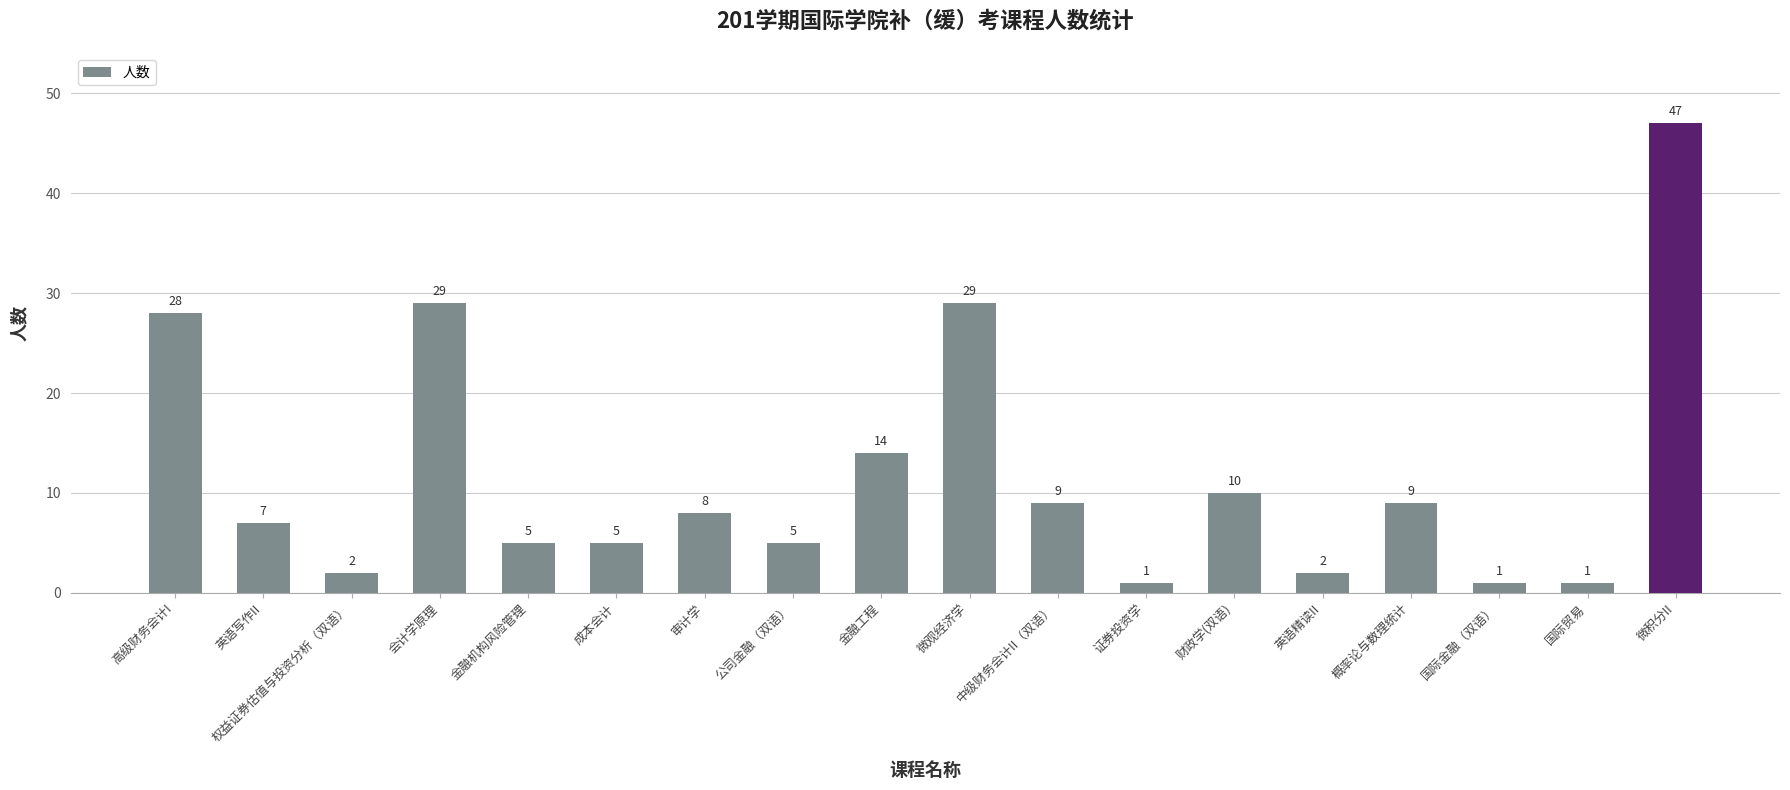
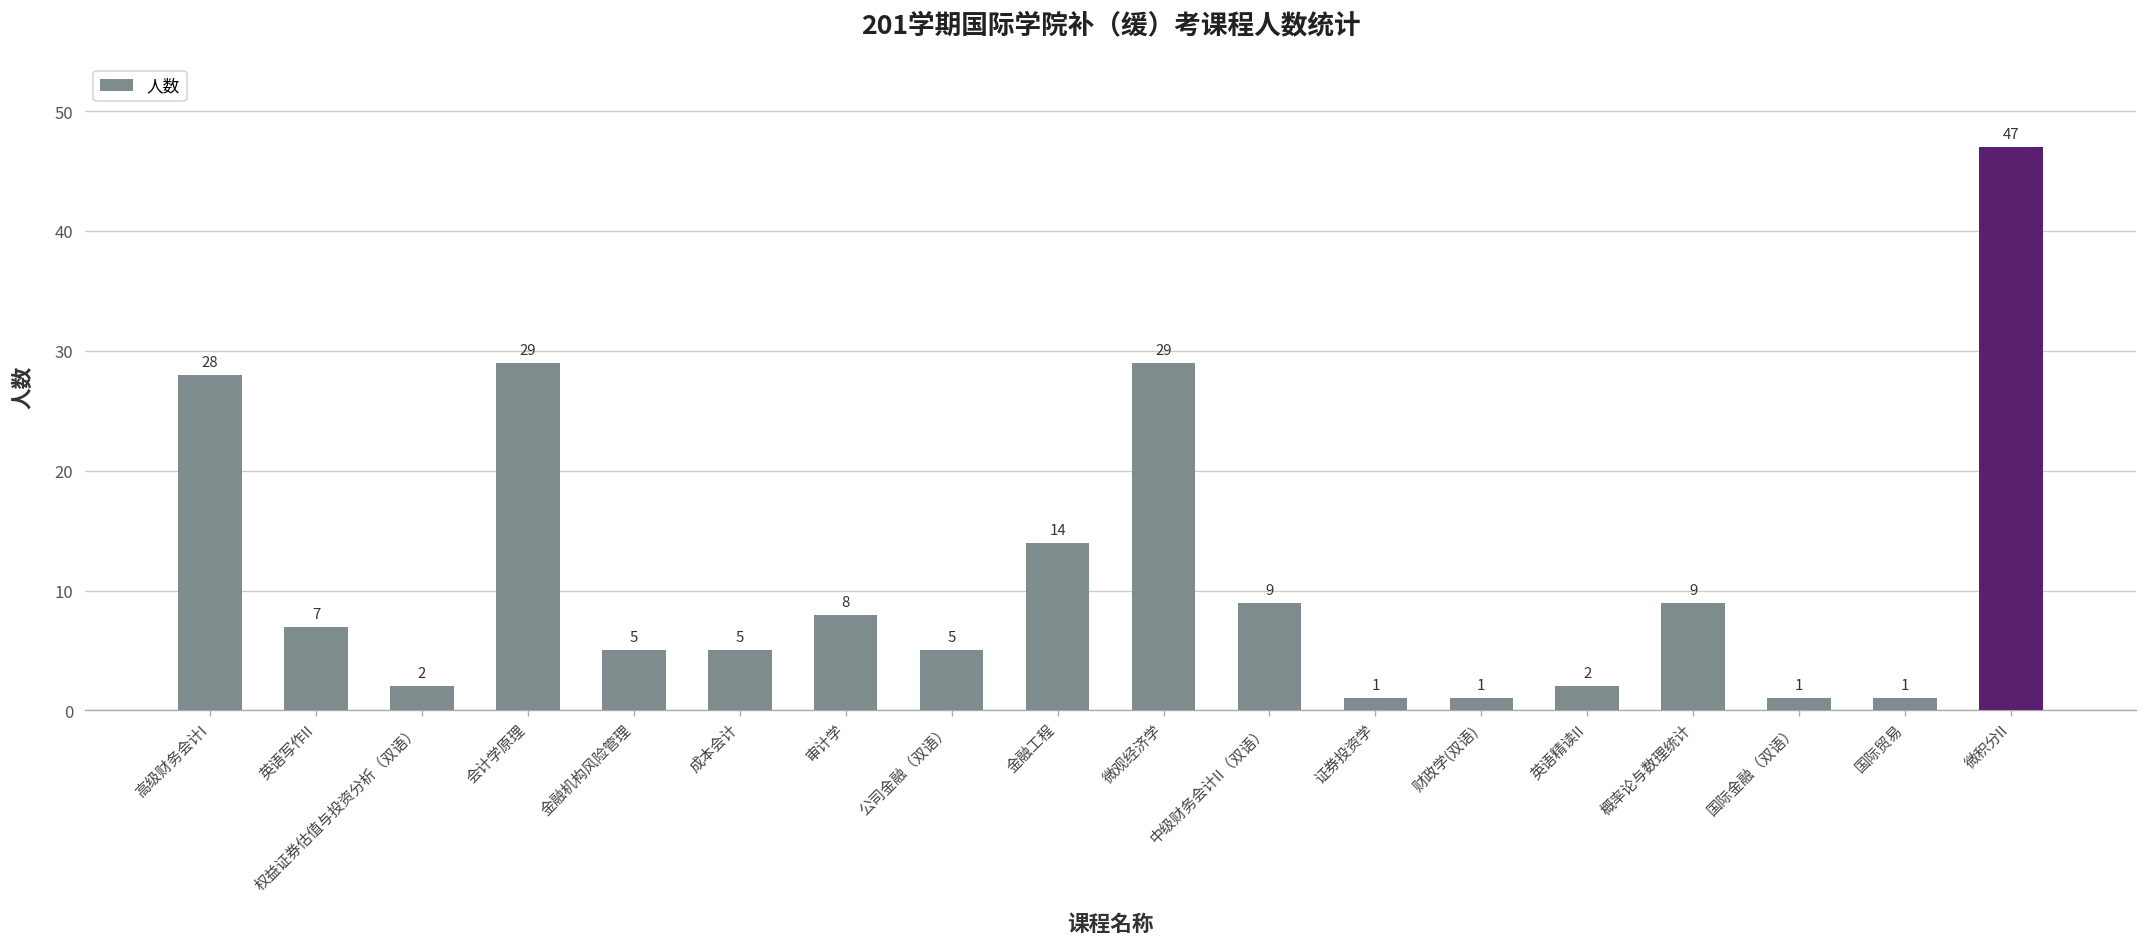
  {
    "高级财务会计I": 28,
    "英语写作II": 7,
    "权益证券估值与投资分析（双语）": 2,
    "会计学原理": 29,
    "金融机构风险管理": 5,
    "成本会计": 5,
    "审计学": 8,
    "公司金融（双语）": 5,
    "金融工程": 14,
    "微观经济学": 29,
    "中级财务会计II（双语）": 9,
    "证券投资学": 1,
-   "财政学(双语)": 10,
+   "财政学(双语)": 1,
    "英语精读II": 2,
    "概率论与数理统计": 9,
    "国际金融（双语）": 1,
    "国际贸易": 1,
    "微积分II": 47
  }
